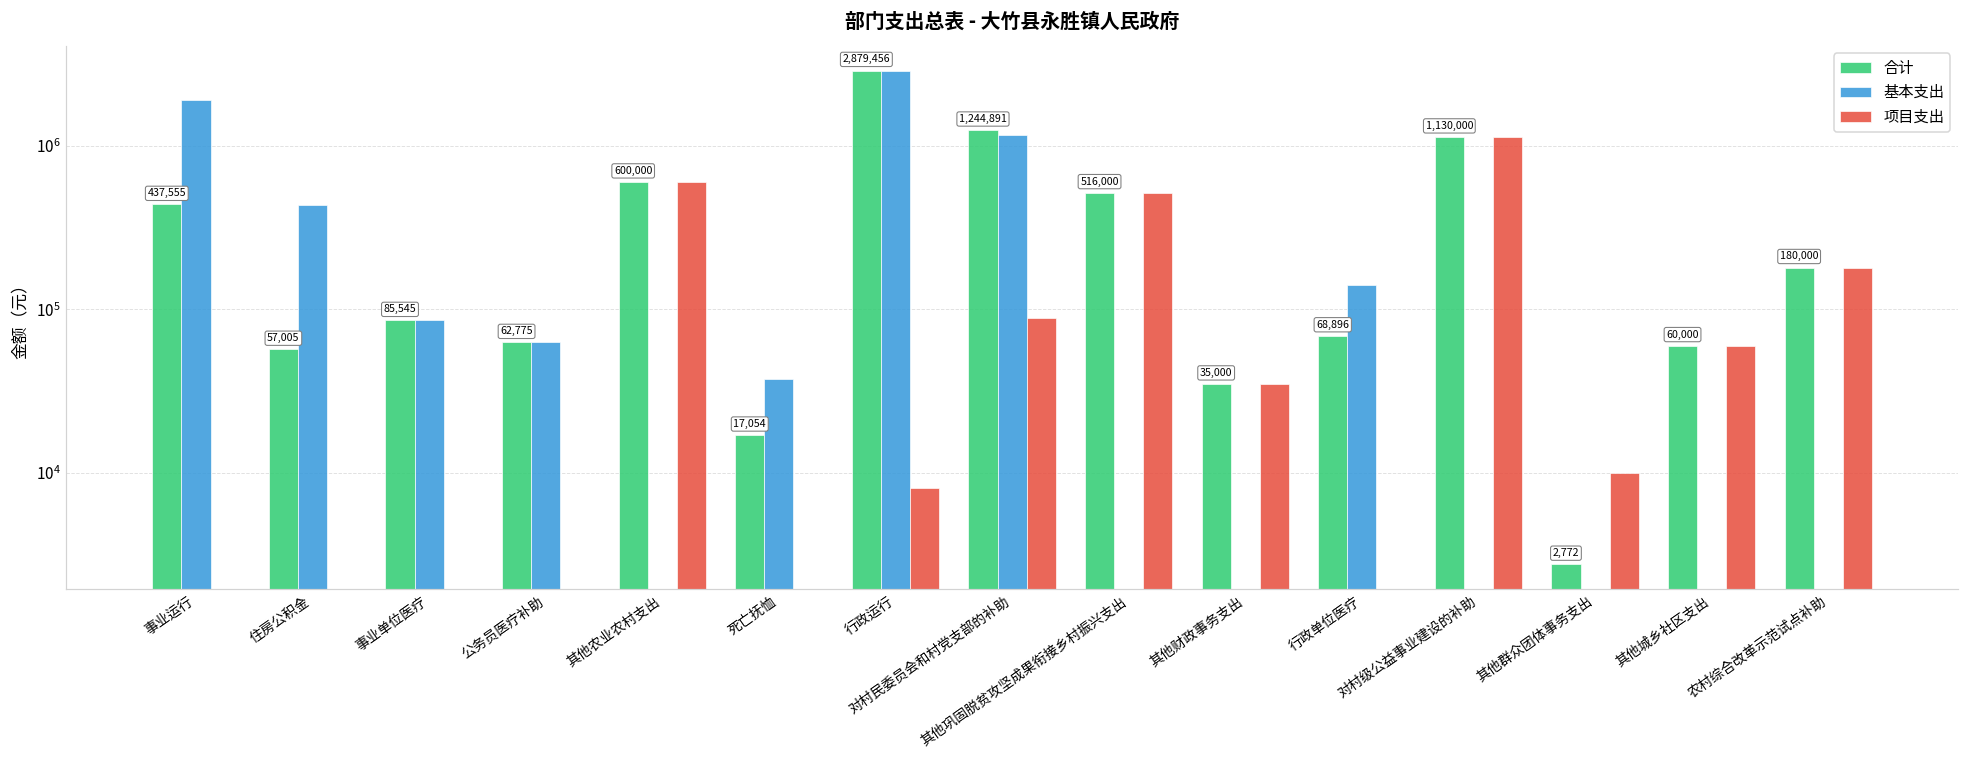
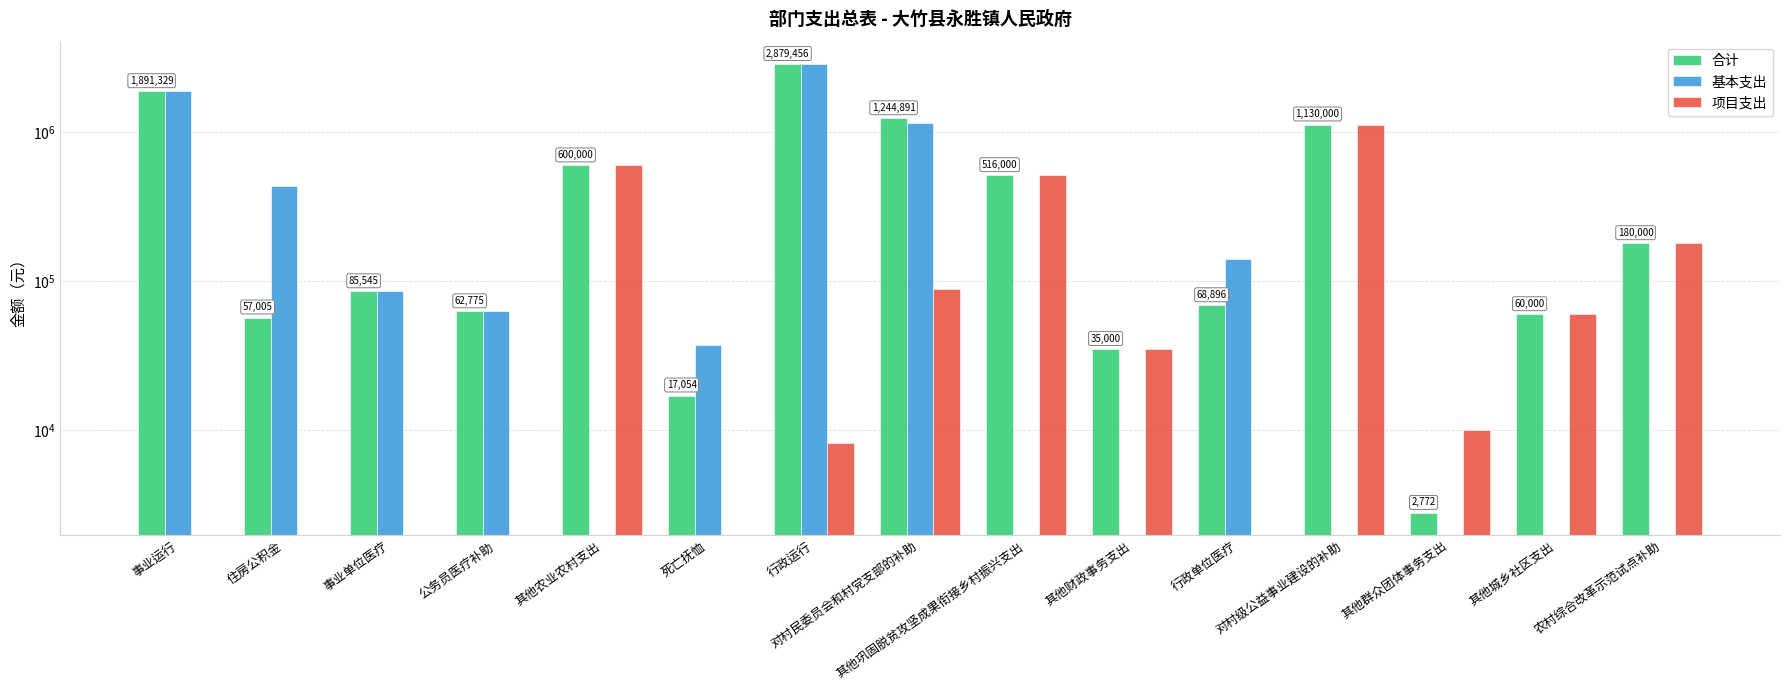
  {
    "合计": {
-     "事业运行": "437,555"
+     "事业运行": "1,891,329"
    },
    "基本支出": {
      "住房公积金": "430000",
      "死亡抚恤": "37000",
      "行政运行": "2900000",
      "对村民委员会和村党支部的补助": "1200000",
      "行政单位医疗": "140000"
    },
    "项目支出": {
      "其他农业农村支出": "600000",
      "行政运行": "8000",
      "对村民委员会和村党支部的补助": "90000",
      "其他巩固脱贫攻坚成果衔接乡村振兴支出": "520000",
      "其他财政事务支出": "35000",
      "对村级公益事业建设的补助": "1100000",
      "其他群众团体事务支出": "10000",
      "其他城乡社区支出": "60000",
      "农村综合改革示范试点补助": "180000"
    }
  }
